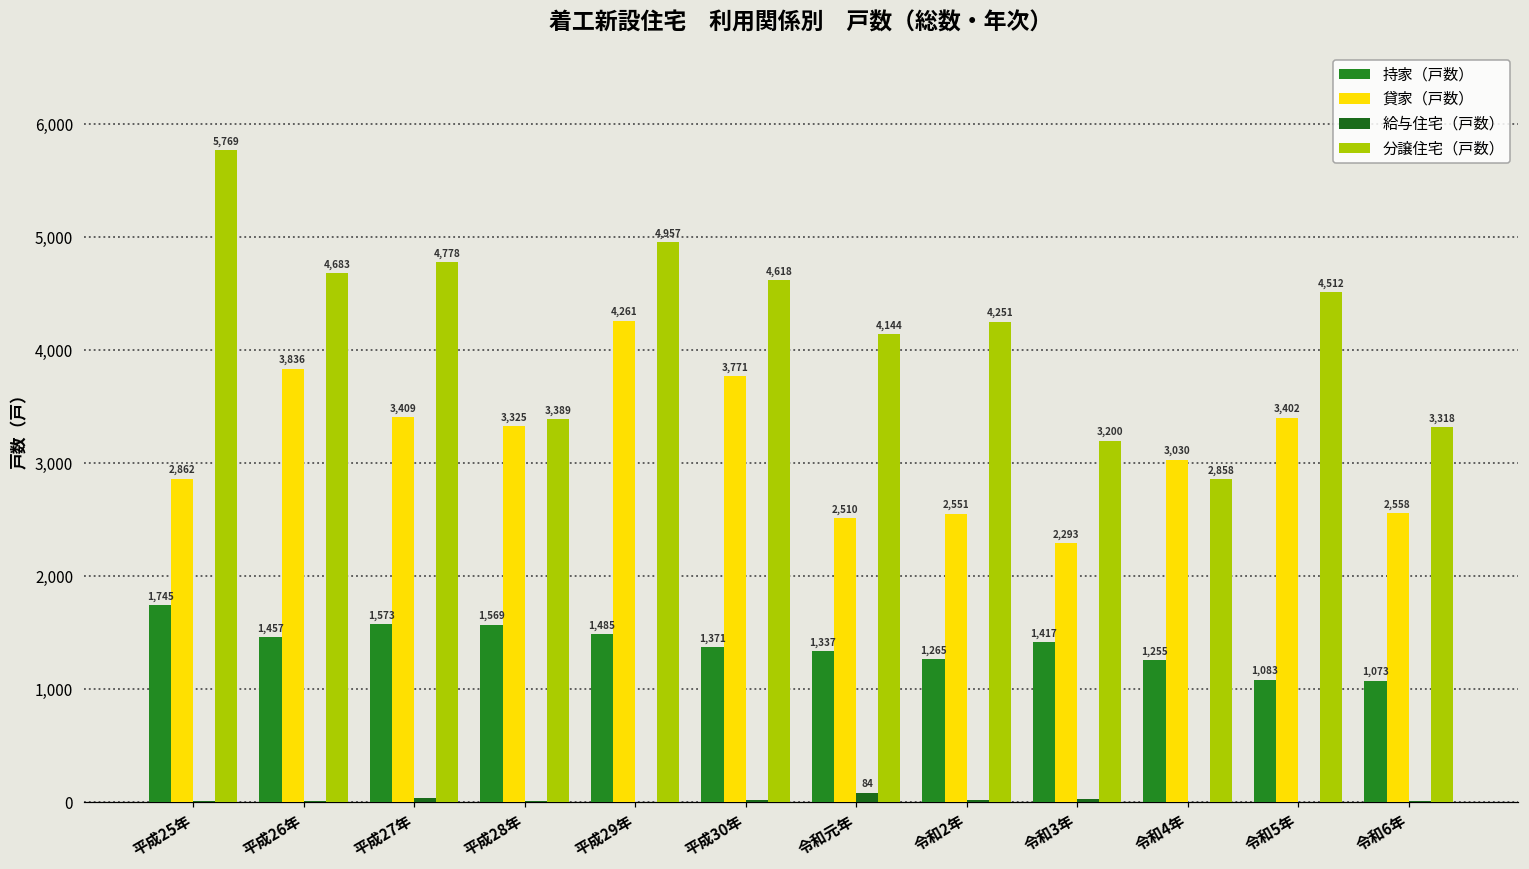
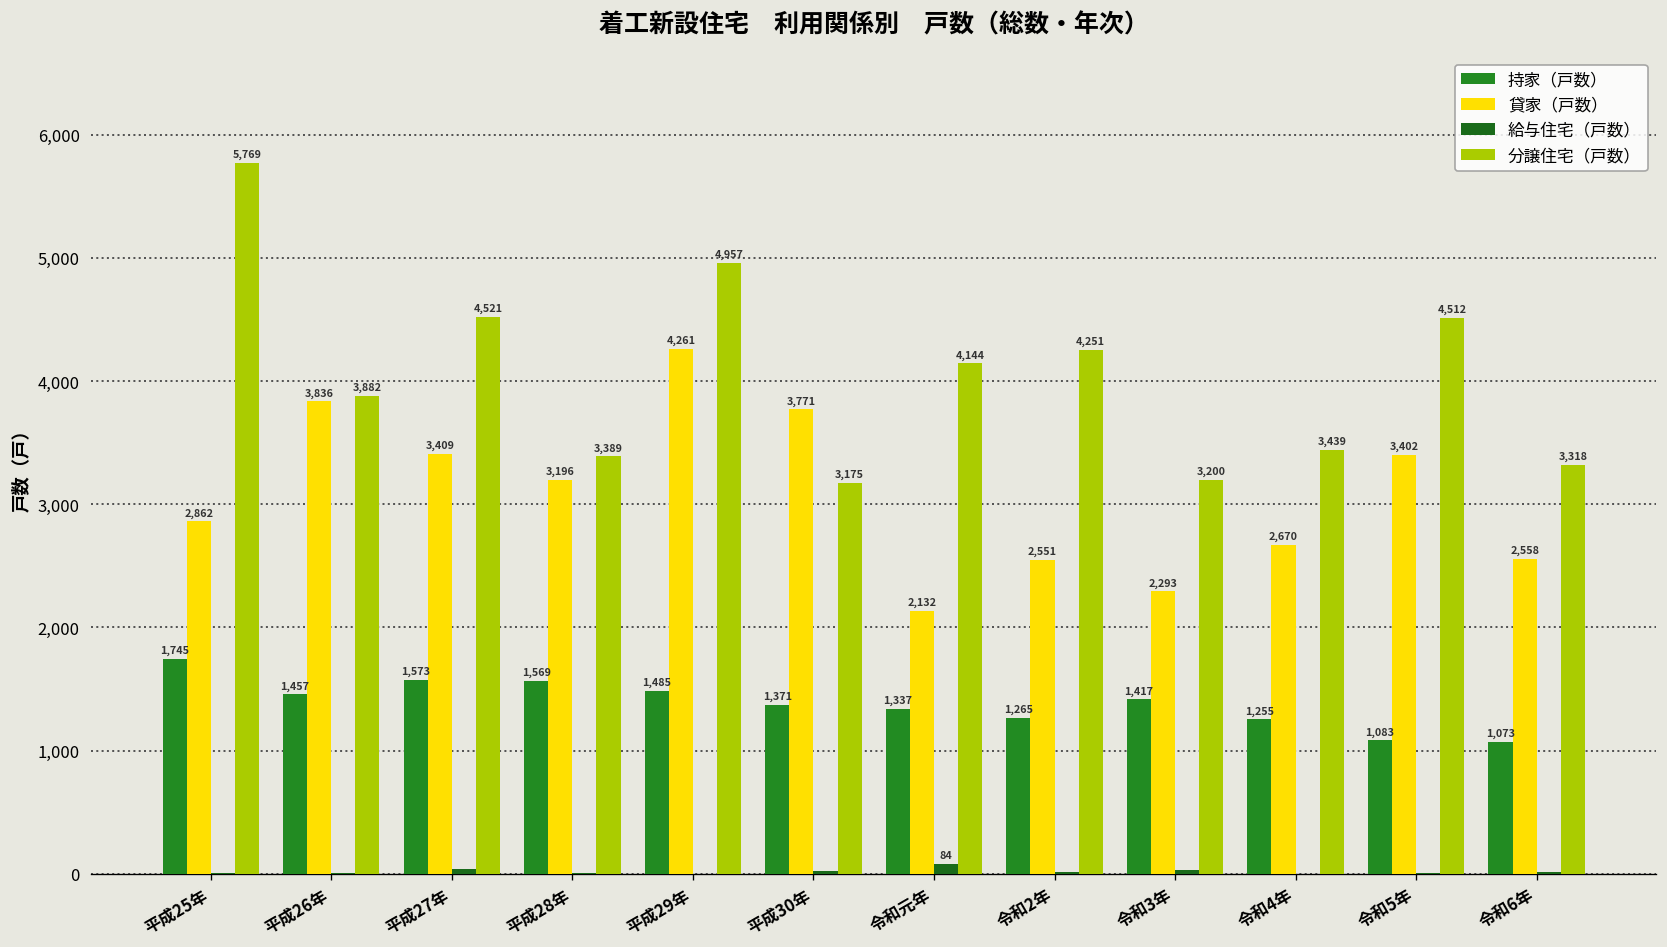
  {
    "貸家（戸数）": {
      "平成25年": "2,862",
      "平成26年": "3,836",
      "平成27年": "3,409",
-     "平成28年": "3,325",
+     "平成28年": "3,196",
      "平成29年": "4,261",
      "平成30年": "3,771",
-     "令和元年": "2,510",
+     "令和元年": "2,132",
      "令和2年": "2,551",
      "令和3年": "2,293",
-     "令和4年": "3,030",
+     "令和4年": "2,670",
      "令和5年": "3,402",
      "令和6年": "2,558"
    },
    "分譲住宅（戸数）": {
      "平成25年": "5,769",
-     "平成26年": "4,683",
-     "平成27年": "4,778",
+     "平成26年": "3,882",
+     "平成27年": "4,521",
      "平成28年": "3,389",
      "平成29年": "4,957",
-     "平成30年": "4,618",
+     "平成30年": "3,175",
      "令和元年": "4,144",
      "令和2年": "4,251",
      "令和3年": "3,200",
-     "令和4年": "2,858",
+     "令和4年": "3,439",
      "令和5年": "4,512",
      "令和6年": "3,318"
    }
  }
